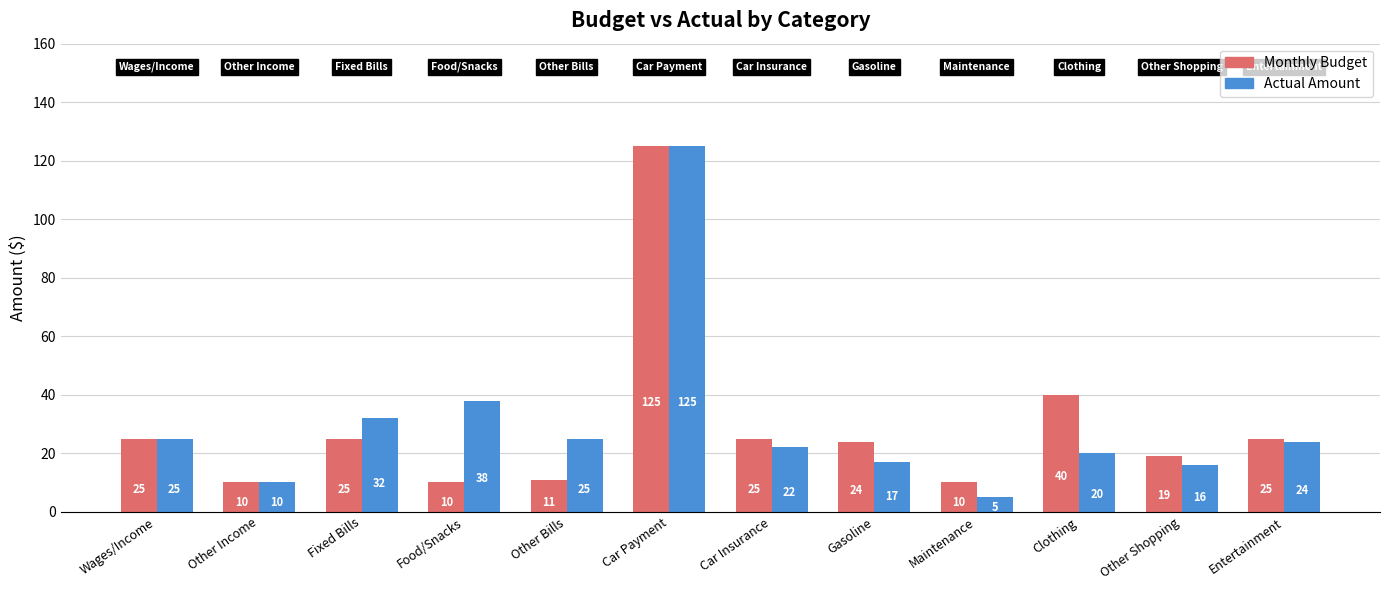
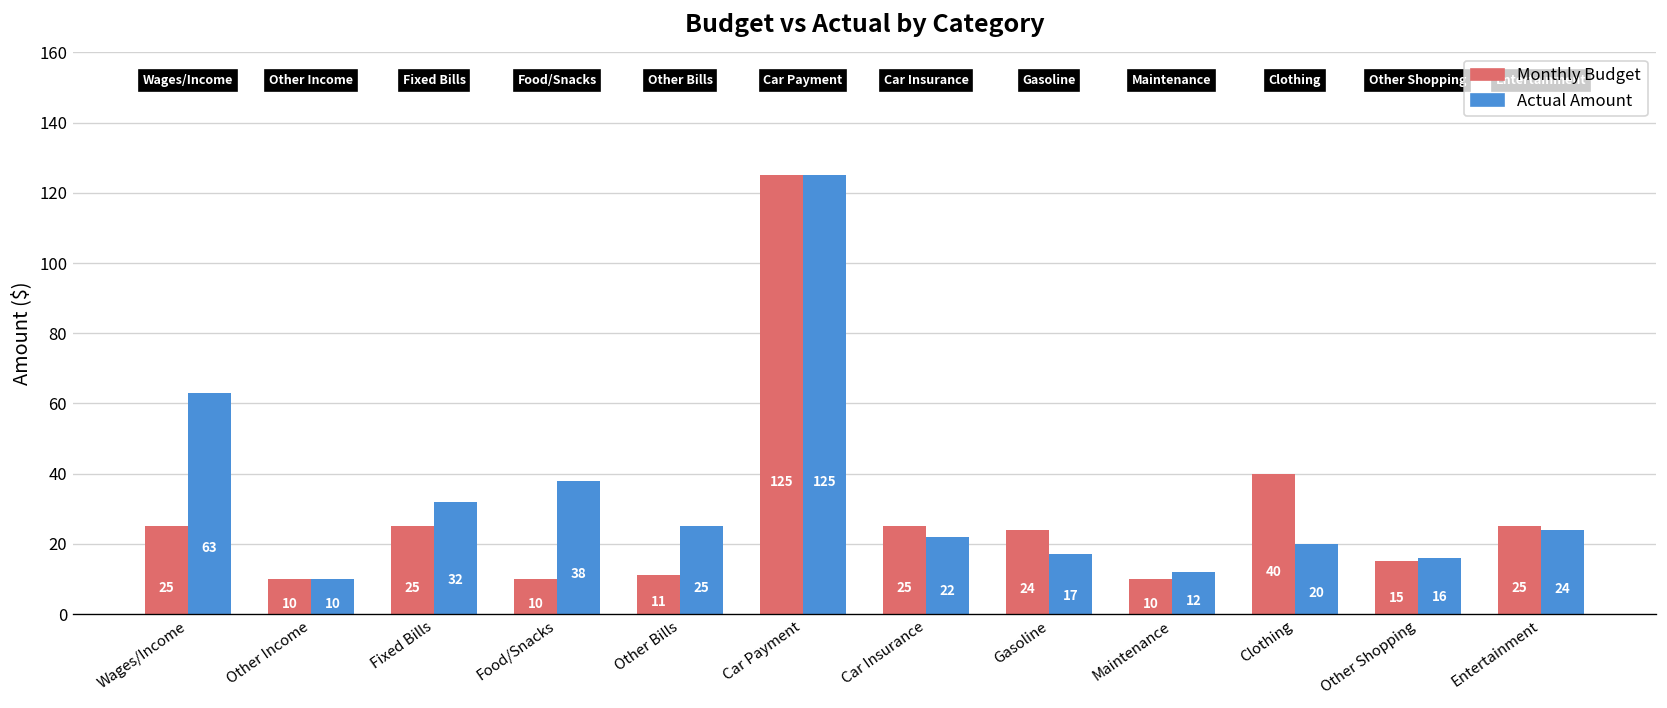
  {
    "Monthly Budget": {
      "Wages/Income": 25,
      "Other Income": 10,
      "Fixed Bills": 25,
      "Food/Snacks": 10,
      "Other Bills": 11,
      "Car Payment": 125,
      "Car Insurance": 25,
      "Gasoline": 24,
      "Maintenance": 10,
      "Clothing": 40,
-     "Other Shopping": 19,
+     "Other Shopping": 15,
      "Entertainment": 25
    },
    "Actual Amount": {
-     "Wages/Income": 25,
+     "Wages/Income": 63,
      "Other Income": 10,
      "Fixed Bills": 32,
      "Food/Snacks": 38,
      "Other Bills": 25,
      "Car Payment": 125,
      "Car Insurance": 22,
      "Gasoline": 17,
-     "Maintenance": 5,
+     "Maintenance": 12,
      "Clothing": 20,
      "Other Shopping": 16,
      "Entertainment": 24
    }
  }
